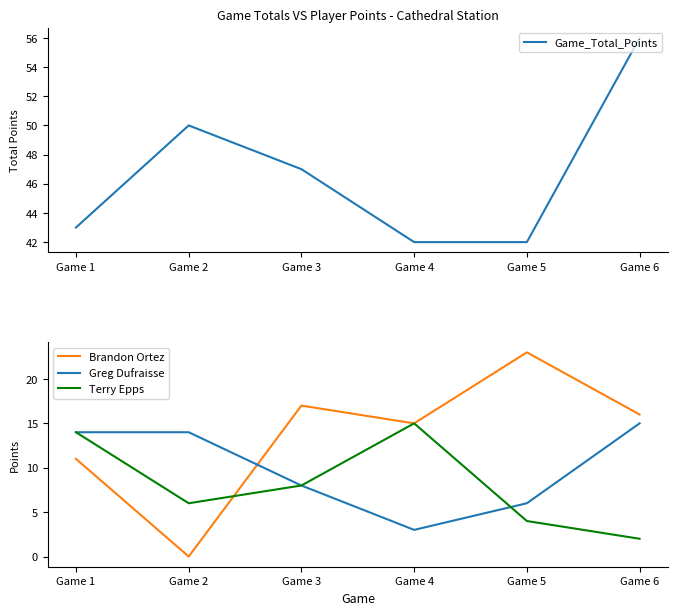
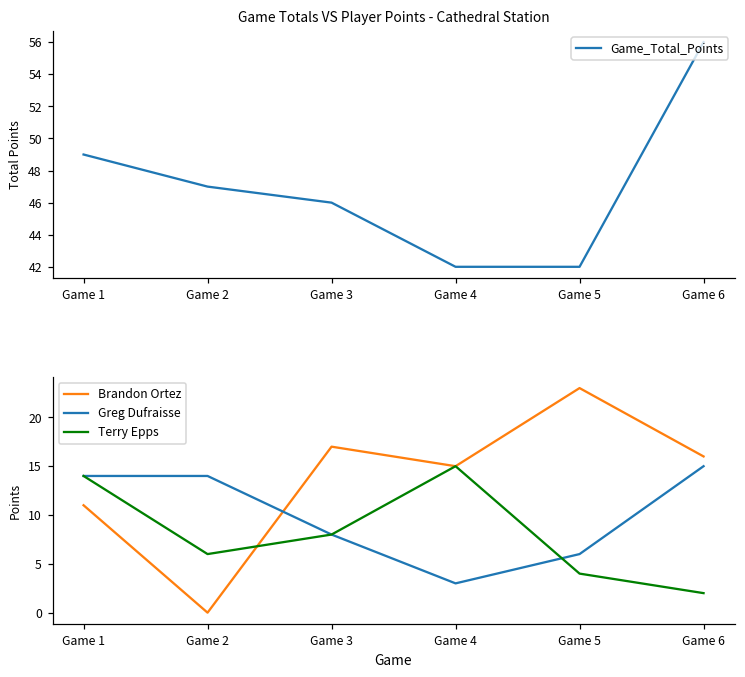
  {
    "Game Totals VS Player Points - Cathedral Station": {
-     "Game 1": 43,
-     "Game 2": 50,
-     "Game 3": 47,
+     "Game 1": 49,
+     "Game 2": 47,
+     "Game 3": 46,
      "Game 4": 42,
      "Game 5": 42
    }
  }
